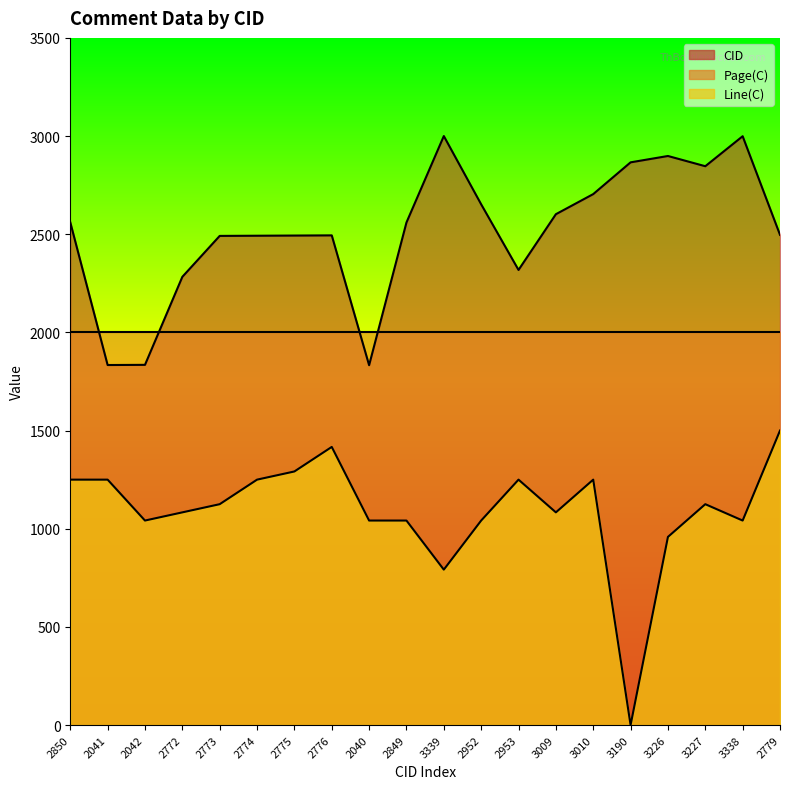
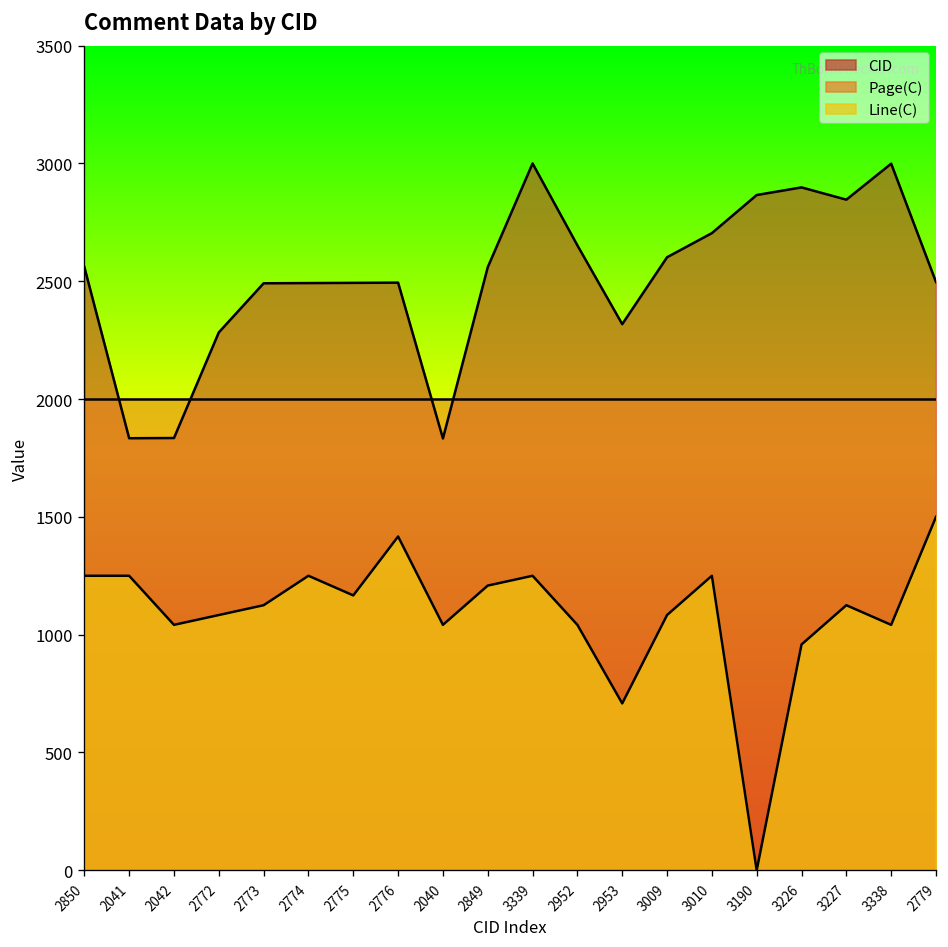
  {
    "CID": {
      "2850": 2560,
      "2041": 1830,
      "2042": 1830,
      "2772": 2280,
      "2773": 2490,
      "2774": 2490,
      "2775": 2490,
      "2776": 2490,
      "2040": 1830,
      "2849": 2560,
      "3339": 3000,
      "2952": 2650,
      "2953": 2320,
      "3009": 2600,
      "3010": 2700,
      "3190": 2870,
      "3226": 2900,
      "3227": 2850,
      "3338": 3000,
      "2779": 2500
    },
    "Page(C)": {
      "2850": 2000,
      "2041": 2000,
      "2042": 2000,
      "2772": 2000,
      "2773": 2000,
      "2774": 2000,
      "2775": 2000,
      "2776": 2000,
      "2040": 2000,
      "2849": 2000,
      "3339": 2000,
      "2952": 2000,
      "2953": 2000,
      "3009": 2000,
      "3010": 2000,
      "3190": 2000,
      "3226": 2000,
      "3227": 2000,
      "3338": 2000,
      "2779": 2000
    },
    "Line(C)": {
      "2850": 1250,
      "2041": 1250,
      "2042": 1040,
      "2772": 1080,
      "2773": 1130,
      "2774": 1250,
-     "2775": 1290,
+     "2775": 1170,
      "2776": 1420,
      "2040": 1040,
-     "2849": 1040,
-     "3339": 790,
+     "2849": 1210,
+     "3339": 1250,
      "2952": 1040,
-     "2953": 1250,
+     "2953": 710,
      "3009": 1080,
      "3010": 1250,
      "3190": 0,
      "3226": 960,
      "3227": 1130,
      "3338": 1040,
      "2779": 1500
    }
  }
